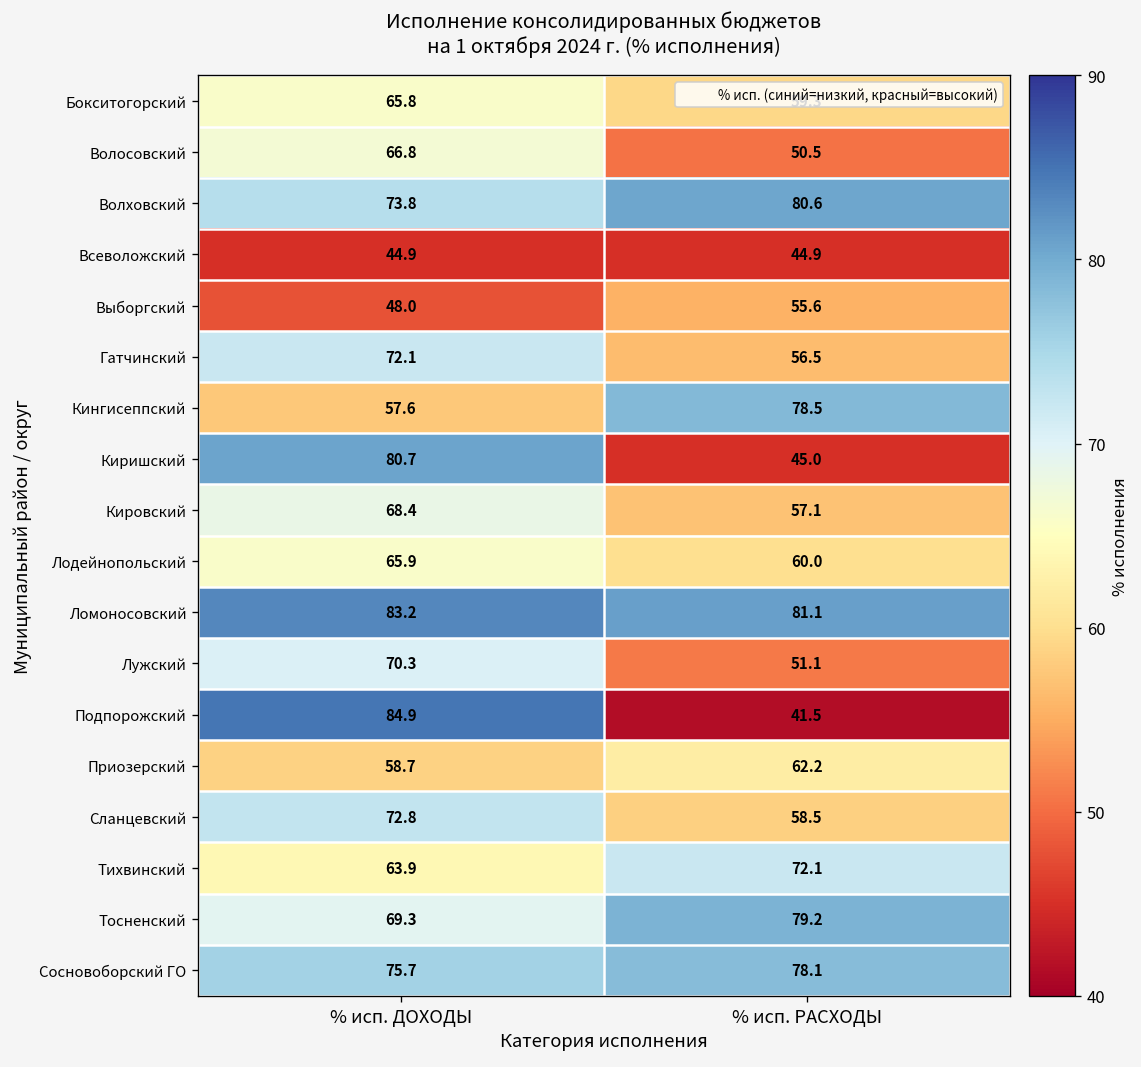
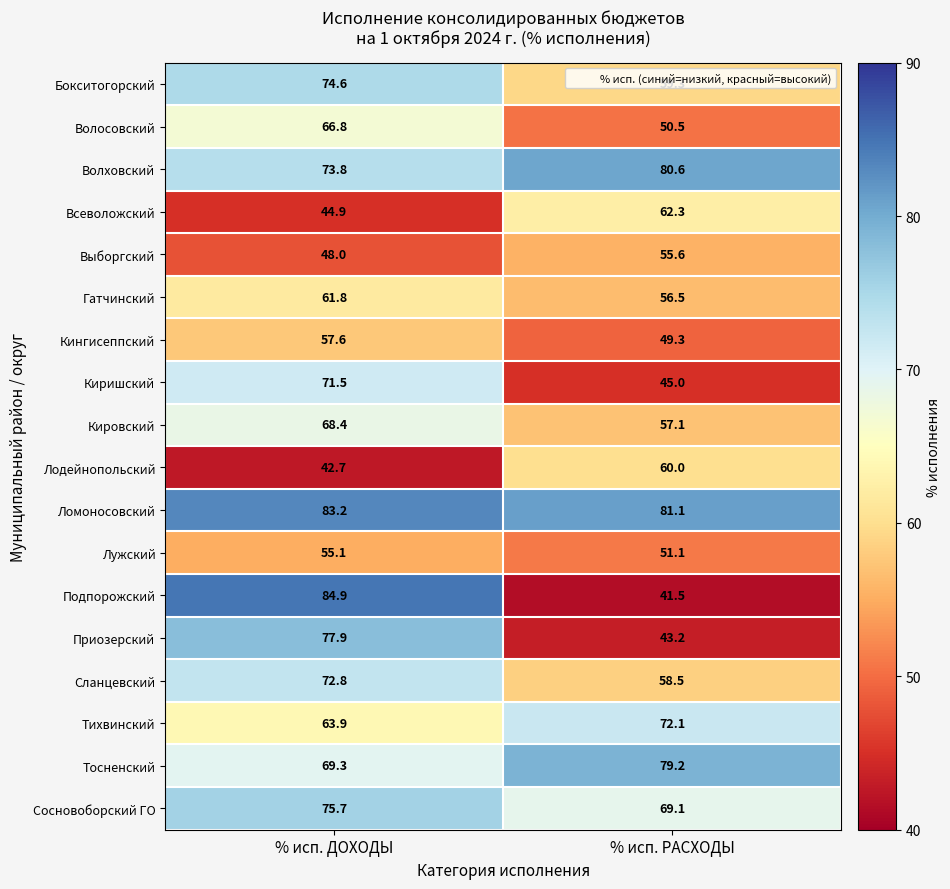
  {
    "Бокситогорский": {
-     "% исп. ДОХОДЫ": 65.8
+     "% исп. ДОХОДЫ": 74.6
    },
    "Волосовский": {
      "% исп. ДОХОДЫ": 66.8,
      "% исп. РАСХОДЫ": 50.5
    },
    "Волховский": {
      "% исп. ДОХОДЫ": 73.8,
      "% исп. РАСХОДЫ": 80.6
    },
    "Всеволожский": {
      "% исп. ДОХОДЫ": 44.9,
-     "% исп. РАСХОДЫ": 44.9
+     "% исп. РАСХОДЫ": 62.3
    },
    "Выборгский": {
      "% исп. ДОХОДЫ": 48.0,
      "% исп. РАСХОДЫ": 55.6
    },
    "Гатчинский": {
-     "% исп. ДОХОДЫ": 72.1,
+     "% исп. ДОХОДЫ": 61.8,
      "% исп. РАСХОДЫ": 56.5
    },
    "Кингисеппский": {
      "% исп. ДОХОДЫ": 57.6,
-     "% исп. РАСХОДЫ": 78.5
+     "% исп. РАСХОДЫ": 49.3
    },
    "Киришский": {
-     "% исп. ДОХОДЫ": 80.7,
+     "% исп. ДОХОДЫ": 71.5,
      "% исп. РАСХОДЫ": 45.0
    },
    "Кировский": {
      "% исп. ДОХОДЫ": 68.4,
      "% исп. РАСХОДЫ": 57.1
    },
    "Лодейнопольский": {
-     "% исп. ДОХОДЫ": 65.9,
+     "% исп. ДОХОДЫ": 42.7,
      "% исп. РАСХОДЫ": 60.0
    },
    "Ломоносовский": {
      "% исп. ДОХОДЫ": 83.2,
      "% исп. РАСХОДЫ": 81.1
    },
    "Лужский": {
-     "% исп. ДОХОДЫ": 70.3,
+     "% исп. ДОХОДЫ": 55.1,
      "% исп. РАСХОДЫ": 51.1
    },
    "Подпорожский": {
      "% исп. ДОХОДЫ": 84.9,
      "% исп. РАСХОДЫ": 41.5
    },
    "Приозерский": {
-     "% исп. ДОХОДЫ": 58.7,
-     "% исп. РАСХОДЫ": 62.2
+     "% исп. ДОХОДЫ": 77.9,
+     "% исп. РАСХОДЫ": 43.2
    },
    "Сланцевский": {
      "% исп. ДОХОДЫ": 72.8,
      "% исп. РАСХОДЫ": 58.5
    },
    "Тихвинский": {
      "% исп. ДОХОДЫ": 63.9,
      "% исп. РАСХОДЫ": 72.1
    },
    "Тосненский": {
      "% исп. ДОХОДЫ": 69.3,
      "% исп. РАСХОДЫ": 79.2
    },
    "Сосновоборский ГО": {
      "% исп. ДОХОДЫ": 75.7,
-     "% исп. РАСХОДЫ": 78.1
+     "% исп. РАСХОДЫ": 69.1
    }
  }
